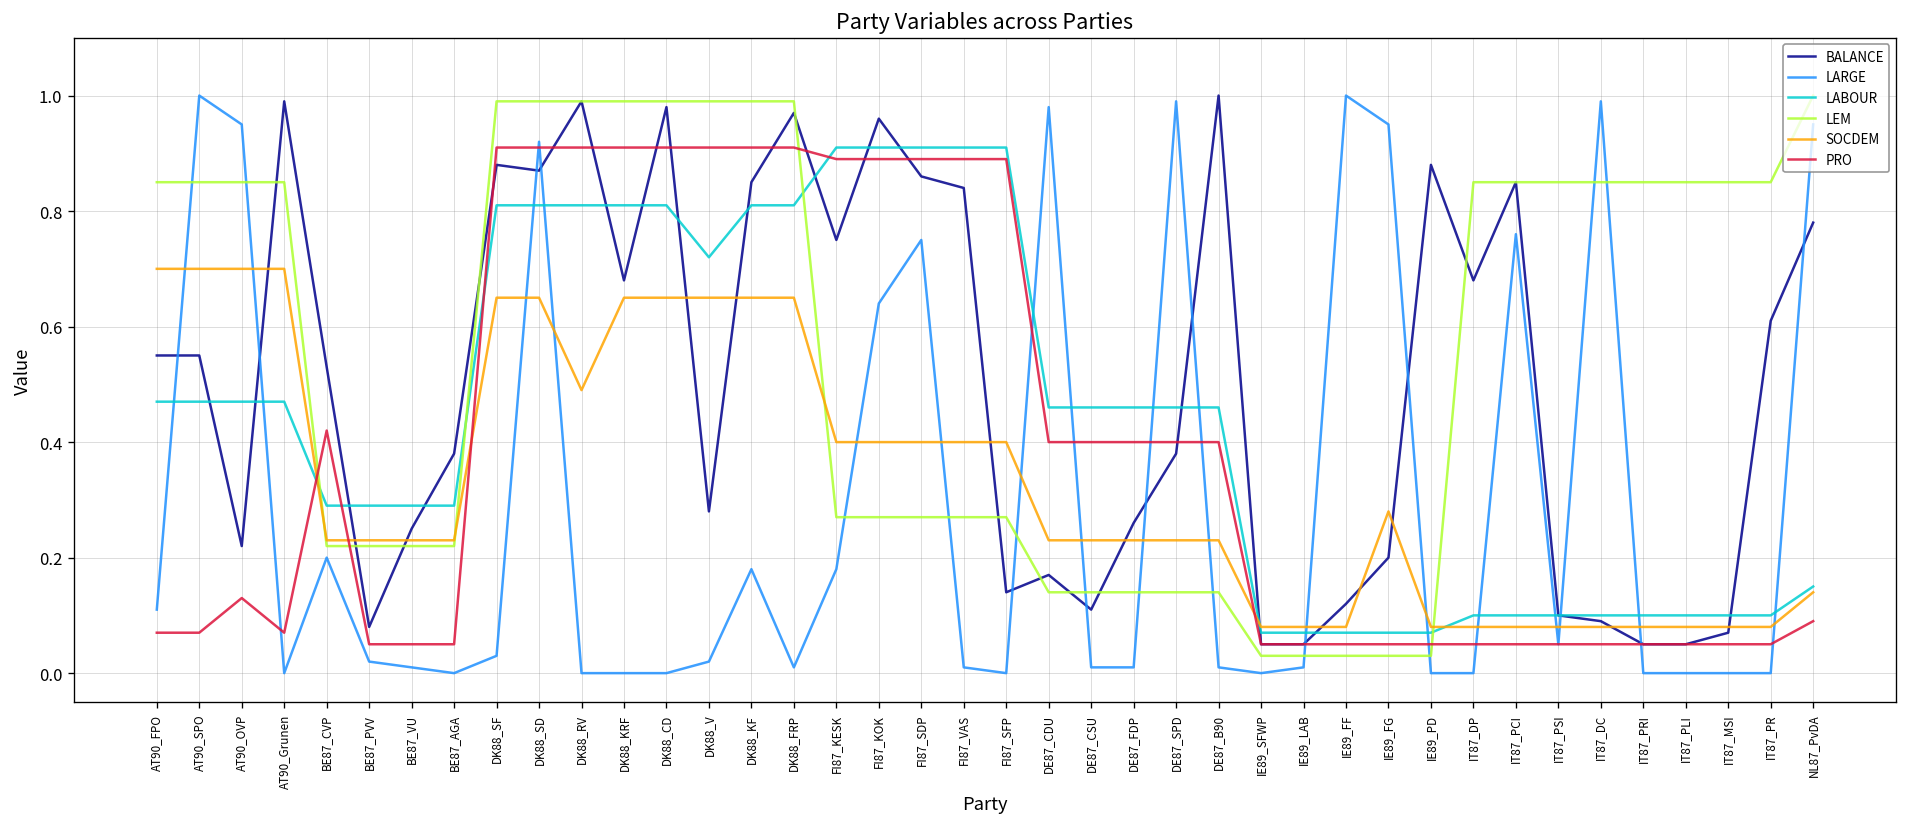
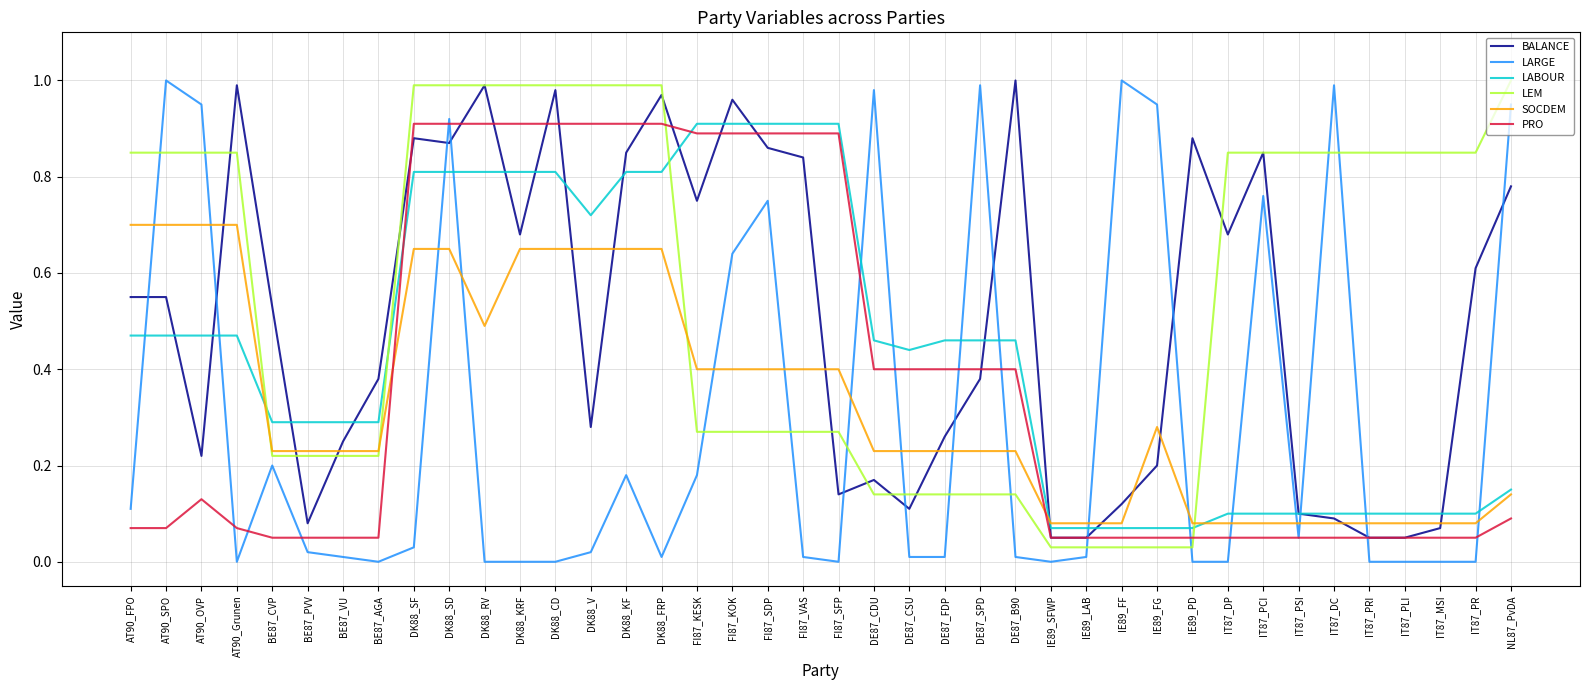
  {
    "LABOUR": {
      "AT90_FPO": 0.47,
      "AT90_SPO": 0.47,
      "AT90_OVP": 0.47,
      "AT90_Grunen": 0.47,
      "BE87_CVP": 0.29,
      "BE87_PVV": 0.29,
      "BE87_VU": 0.29,
      "BE87_AGA": 0.29,
      "DK88_SF": 0.81,
      "DK88_SD": 0.81,
      "DK88_RV": 0.81,
      "DK88_KRF": 0.81,
      "DK88_CD": 0.81,
      "DK88_V": 0.72,
      "DK88_KF": 0.81,
      "DK88_FRP": 0.81,
      "FI87_KESK": 0.91,
      "FI87_KOK": 0.91,
      "FI87_SDP": 0.91,
      "FI87_VAS": 0.91,
      "FI87_SFP": 0.91,
      "DE87_CDU": 0.46,
-     "DE87_CSU": 0.46,
+     "DE87_CSU": 0.44,
      "DE87_FDP": 0.46,
      "DE87_SPD": 0.46,
      "DE87_B90": 0.46,
      "IE89_SFWP": 0.07,
      "IE89_LAB": 0.07,
      "IE89_FF": 0.07,
      "IE89_FG": 0.07,
      "IE89_PD": 0.07,
      "IT87_DP": 0.10,
      "IT87_PCI": 0.10,
      "IT87_DC": 0.10,
      "IT87_PRI": 0.10,
      "IT87_PLI": 0.10,
      "IT87_MSI": 0.10,
      "IT87_PR": 0.10,
      "NL87_PvDA": 0.15
    },
    "PRO": {
      "AT90_FPO": 0.07,
      "AT90_SPO": 0.07,
      "AT90_OVP": 0.13,
      "AT90_Grunen": 0.07,
-     "BE87_CVP": 0.42,
+     "BE87_CVP": 0.05,
      "BE87_PVV": 0.05,
      "BE87_VU": 0.05,
      "BE87_AGA": 0.05,
      "DK88_SF": 0.91,
      "DK88_SD": 0.91,
      "DK88_RV": 0.91,
      "DK88_KRF": 0.91,
      "DK88_CD": 0.91,
      "DK88_V": 0.91,
      "DK88_KF": 0.91,
      "DK88_FRP": 0.91,
      "FI87_KESK": 0.89,
      "FI87_KOK": 0.89,
      "FI87_SDP": 0.89,
      "FI87_VAS": 0.89,
      "FI87_SFP": 0.89,
      "DE87_CDU": 0.40,
      "DE87_CSU": 0.40,
      "DE87_FDP": 0.40,
      "DE87_SPD": 0.40,
      "DE87_B90": 0.40,
      "IE89_FF": 0.05,
      "IE89_FG": 0.05,
      "IE89_PD": 0.05,
      "IT87_DP": 0.05,
      "IT87_PCI": 0.05,
      "IT87_DC": 0.05,
      "IT87_MSI": 0.05,
      "IT87_PR": 0.05,
      "NL87_PvDA": 0.09
    }
  }
